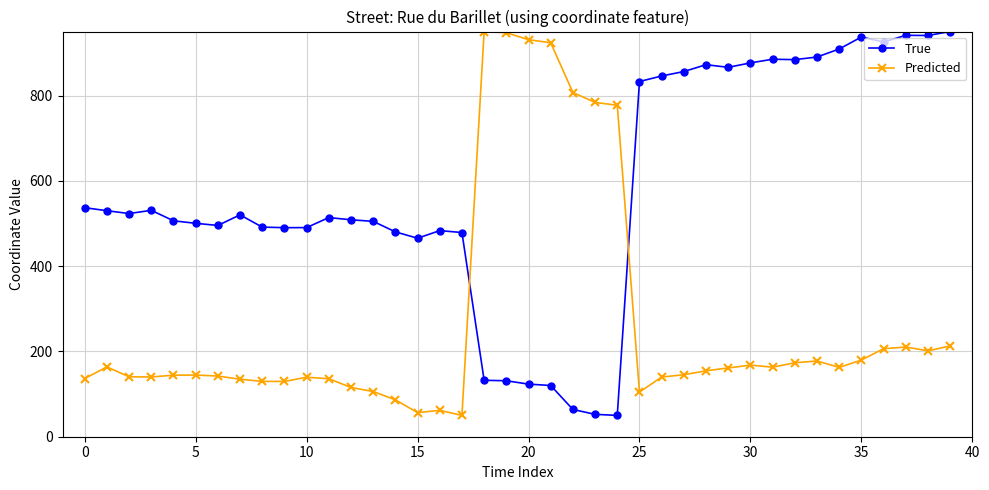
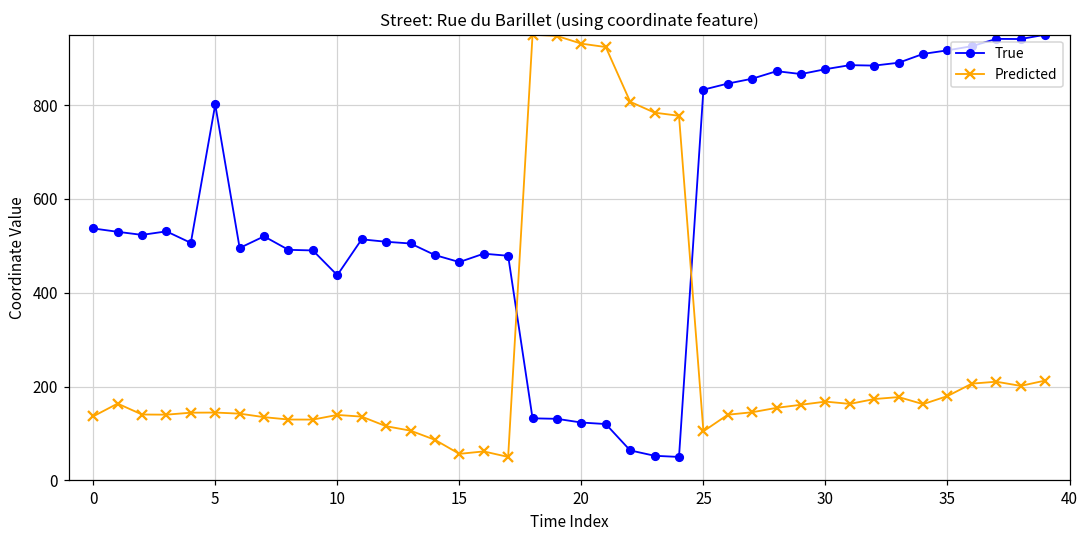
  {
    "True": {
      "0": 540,
-     "5": 500,
-     "10": 490,
+     "5": 800,
+     "10": 440,
      "15": 470,
      "20": 120,
      "25": 830,
      "30": 880,
-     "35": 940
+     "35": 920
    },
    "Predicted": {
      "0": 140,
      "5": 140,
      "10": 140,
      "15": 60,
      "20": 930,
      "25": 100,
      "30": 170,
      "35": 180
    }
  }
